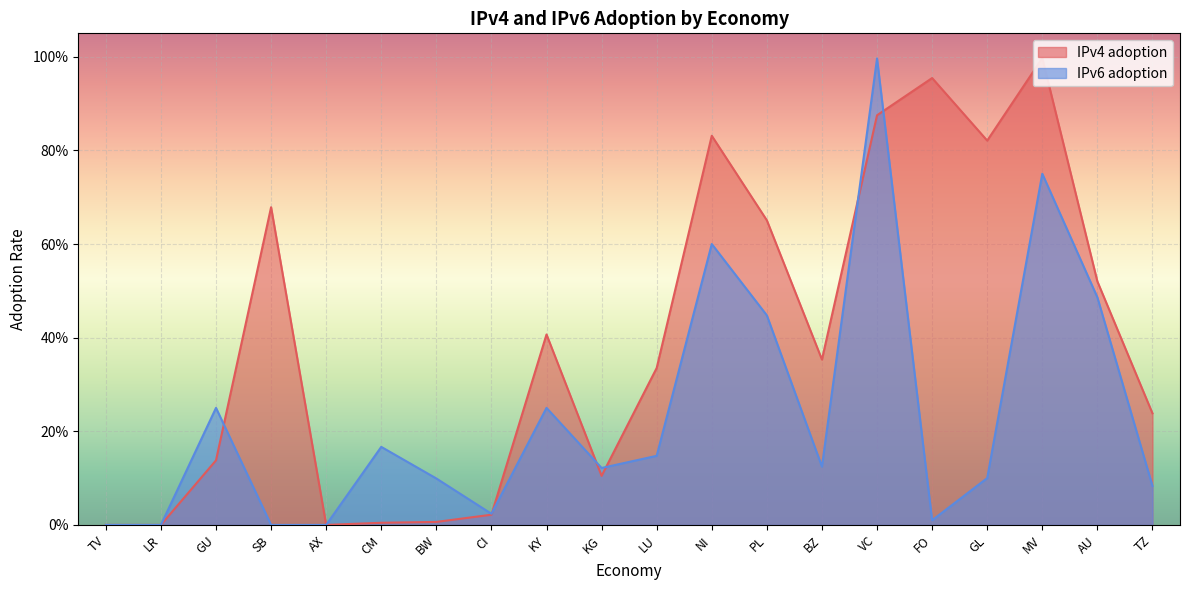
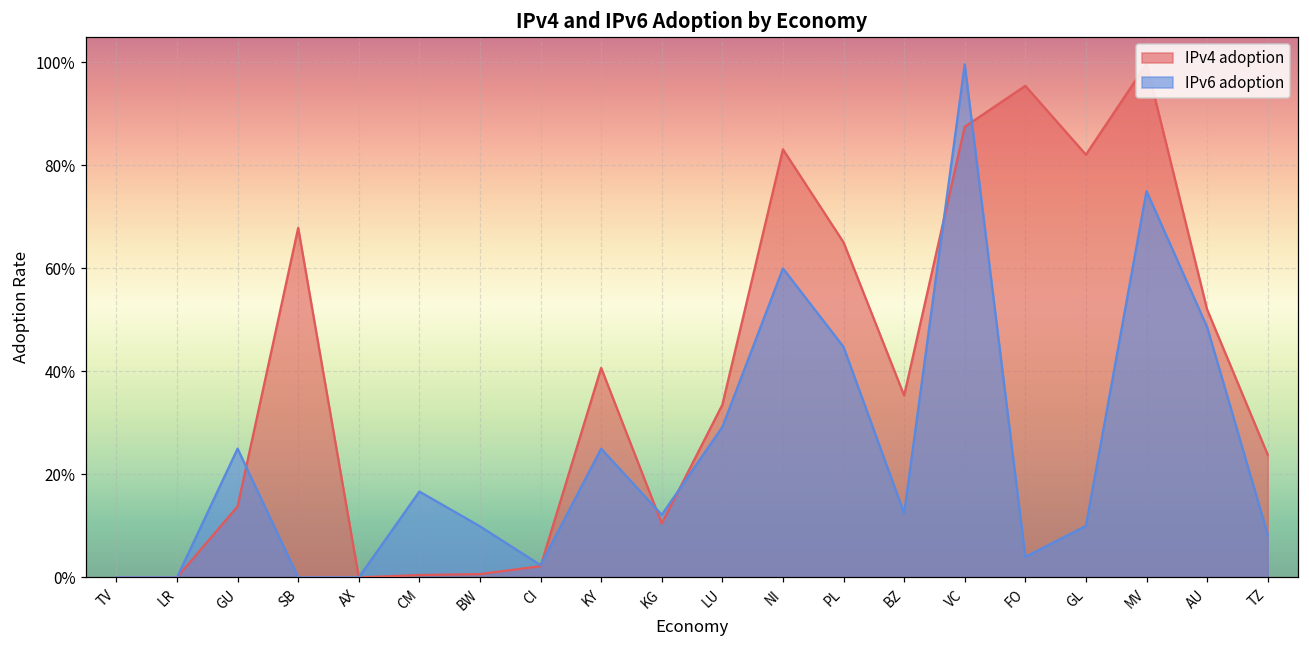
  {
    "IPv4 adoption": {
      "GU": "14%",
      "SB": "68%",
      "CM": "0%",
      "BW": "1%",
      "KY": "41%",
      "KG": "10%",
      "LU": "34%",
      "NI": "83%",
      "PL": "65%",
      "BZ": "35%",
      "VC": "88%",
      "FO": "95%",
      "GL": "82%",
      "AU": "52%",
      "TZ": "24%"
    },
    "IPv6 adoption": {
      "GU": "25%",
      "SB": "0%",
      "CM": "17%",
      "BW": "10%",
      "KY": "25%",
      "KG": "12%",
-     "LU": "15%",
+     "LU": "29%",
      "NI": "60%",
      "PL": "45%",
      "BZ": "12%",
      "VC": "100%",
-     "FO": "1%",
+     "FO": "4%",
      "GL": "10%",
      "MV": "75%",
      "AU": "49%",
      "TZ": "8%"
    }
  }
